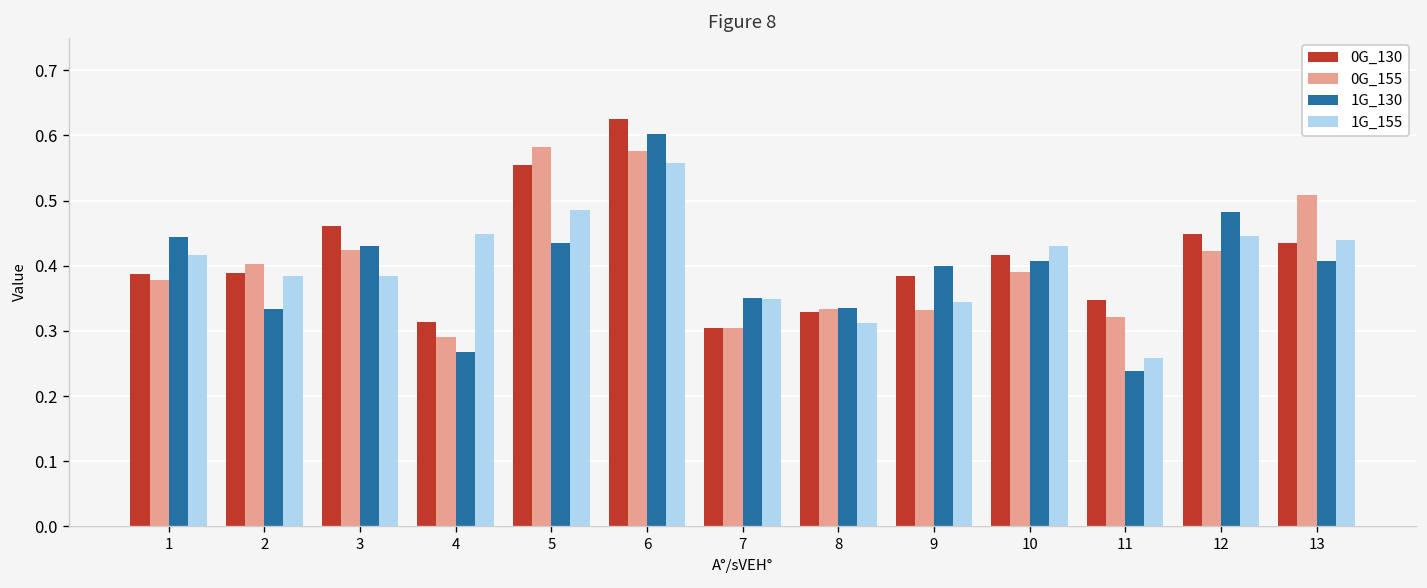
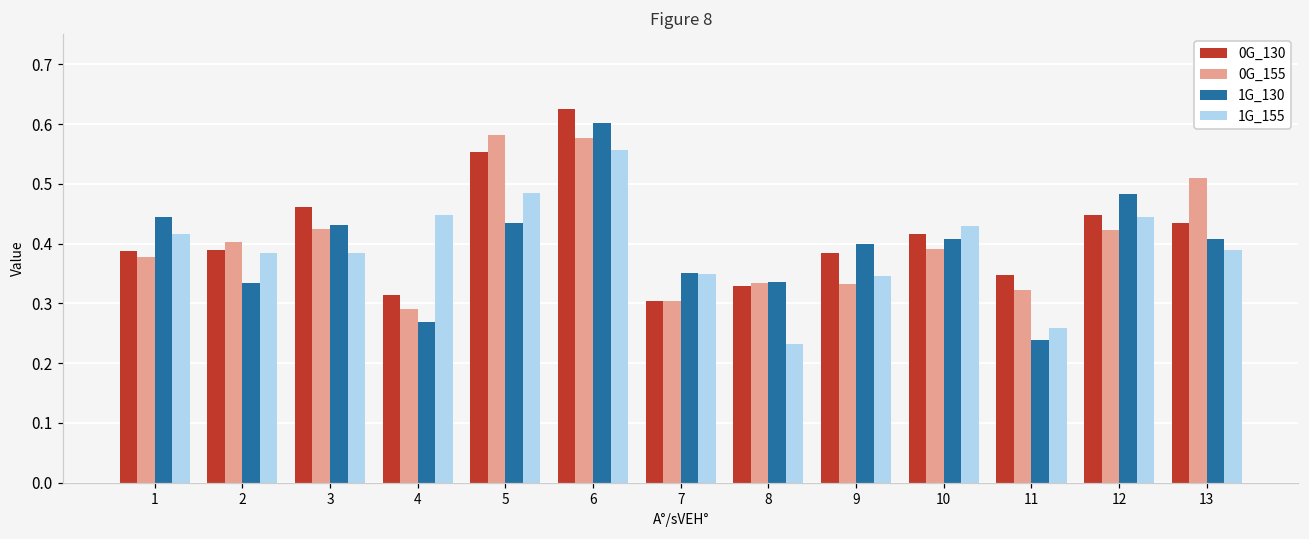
  {
    "0G_130": {
      "1": 0.39,
      "2": 0.39,
      "3": 0.46,
      "4": 0.31,
      "5": 0.55,
      "6": 0.63,
      "7": 0.30,
      "8": 0.33,
      "9": 0.38,
      "10": 0.42,
      "11": 0.35,
      "12": 0.45,
      "13": 0.44
    },
    "0G_155": {
      "1": 0.38,
      "2": 0.40,
      "3": 0.42,
      "4": 0.29,
      "5": 0.58,
      "6": 0.58,
      "7": 0.30,
      "8": 0.33,
      "9": 0.33,
      "10": 0.39,
      "11": 0.32,
      "12": 0.42,
      "13": 0.51
    },
    "1G_130": {
      "1": 0.44,
      "2": 0.33,
      "3": 0.43,
      "4": 0.27,
      "5": 0.44,
      "6": 0.60,
      "7": 0.35,
      "8": 0.34,
      "9": 0.40,
      "10": 0.41,
      "11": 0.24,
      "12": 0.48,
      "13": 0.41
    },
    "1G_155": {
      "1": 0.42,
      "2": 0.39,
      "3": 0.39,
      "4": 0.45,
      "5": 0.49,
      "6": 0.56,
      "7": 0.35,
-     "8": 0.31,
+     "8": 0.23,
      "9": 0.35,
      "10": 0.43,
      "11": 0.26,
      "12": 0.45,
-     "13": 0.44
+     "13": 0.39
    }
  }
